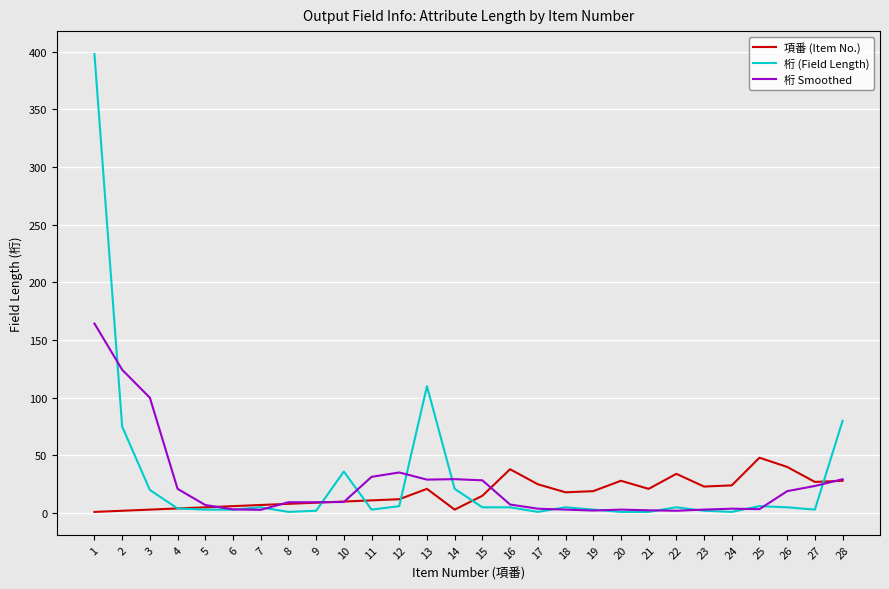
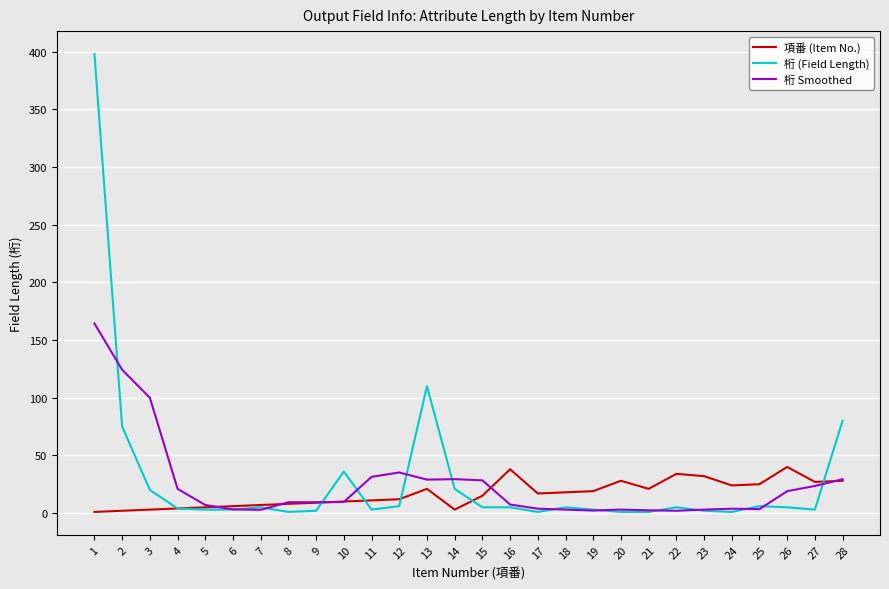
  {
    "項番 (Item No.)": {
      "1": 1,
      "2": 2,
      "3": 3,
      "6": 6,
      "11": 11,
      "12": 12,
      "13": 21,
      "14": 3,
      "15": 15,
      "16": 38,
-     "17": 25,
+     "17": 17,
      "18": 18,
      "19": 19,
      "20": 28,
      "21": 21,
      "22": 34,
-     "23": 23,
+     "23": 32,
      "24": 24,
-     "25": 48,
+     "25": 25,
      "26": 40,
      "27": 27
    },
    "桁 (Field Length)": {
      "1": 398,
      "2": 75,
      "3": 20,
      "8": 1,
      "9": 2,
      "10": 36,
      "11": 3,
      "12": 6,
      "13": 110,
      "14": 21,
      "15": 5,
      "16": 5,
      "17": 1,
      "22": 5,
      "24": 1,
      "25": 6,
      "26": 5,
      "27": 3,
      "28": 80
    },
    "桁 Smoothed": {
      "1": 164,
      "2": 124,
      "3": 100,
      "4": 21,
      "11": 31,
      "12": 35,
      "13": 29,
      "14": 29,
      "15": 28,
      "16": 7,
      "17": 4,
      "22": 2,
      "24": 4,
      "25": 3,
      "26": 19,
      "27": 24
    }
  }
